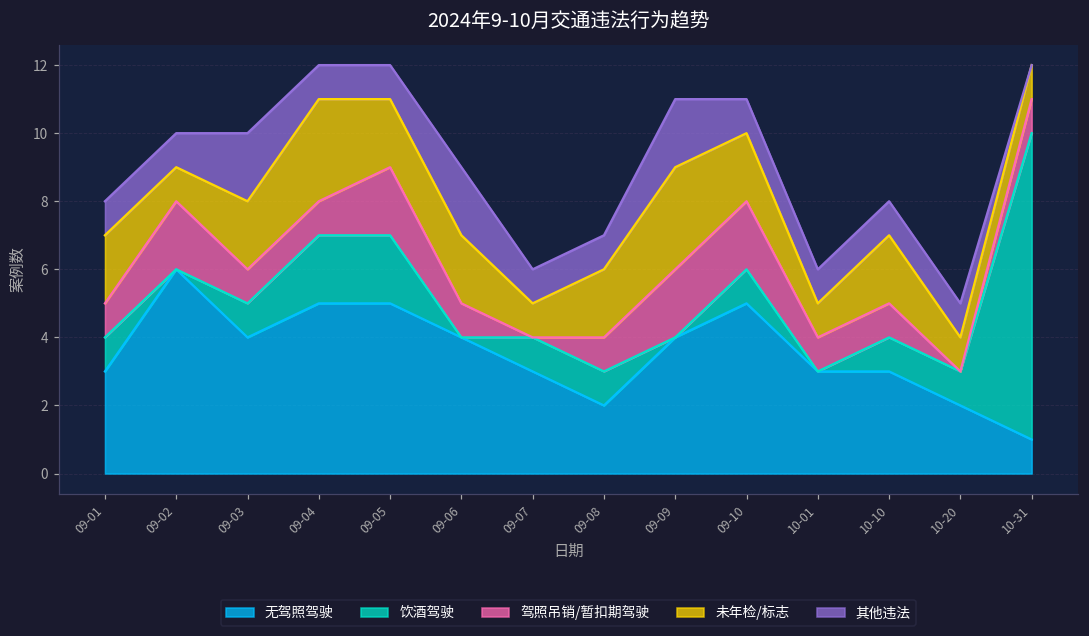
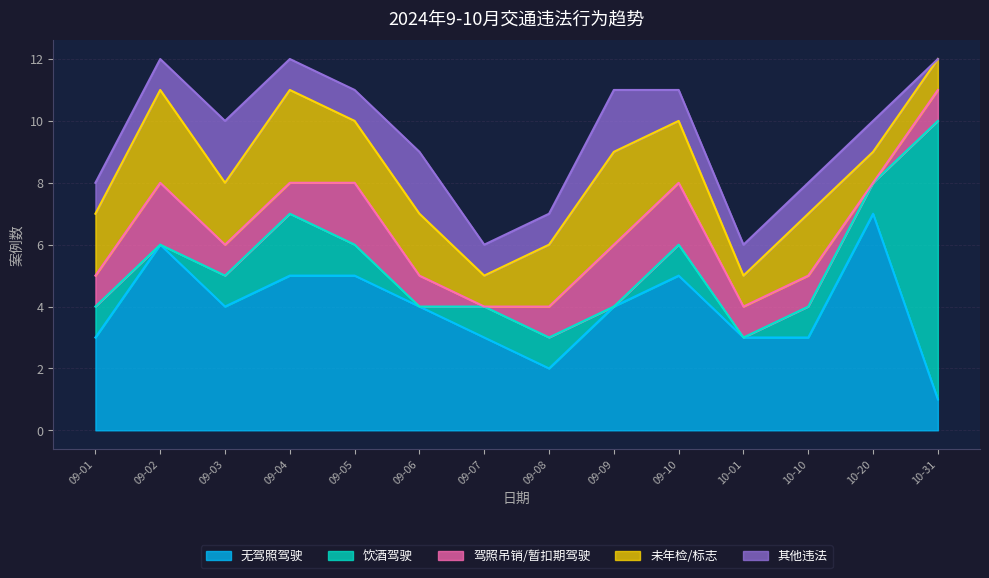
  {
    "无驾照驾驶": {
      "09-01": 3,
      "09-03": 4,
      "09-04": 5,
      "09-05": 5,
      "09-07": 3,
      "09-08": 2,
      "09-10": 5,
      "10-10": 3,
-     "10-20": 2,
+     "10-20": 7,
      "10-31": 1
    },
    "饮酒驾驶": {
      "09-01": 1,
      "09-03": 1,
      "09-04": 2,
-     "09-05": 2,
+     "09-05": 1,
      "09-08": 1,
      "09-10": 1,
      "10-10": 1,
      "10-31": 9
    },
    "驾照吊销/暂扣期驾驶": {
      "09-01": 1,
      "09-02": 2,
      "09-03": 1,
      "09-04": 1,
      "09-05": 2,
      "09-06": 1,
      "09-08": 1,
      "09-09": 2,
      "09-10": 2,
      "10-01": 1,
      "10-10": 1,
      "10-31": 1
    },
    "未年检/标志": {
      "09-01": 2,
-     "09-02": 1,
+     "09-02": 3,
      "09-03": 2,
      "09-04": 3,
      "09-05": 2,
      "09-06": 2,
      "09-07": 1,
      "09-08": 2,
      "09-09": 3,
      "09-10": 2,
      "10-01": 1,
      "10-10": 2,
      "10-20": 1
    },
    "其他违法": {
      "09-01": 1,
      "09-02": 1,
      "09-03": 2,
      "09-04": 1,
      "09-05": 1,
      "09-06": 2,
      "09-07": 1,
      "09-08": 1,
      "09-09": 2,
      "09-10": 1,
      "10-01": 1,
      "10-10": 1,
      "10-20": 1
    }
  }
